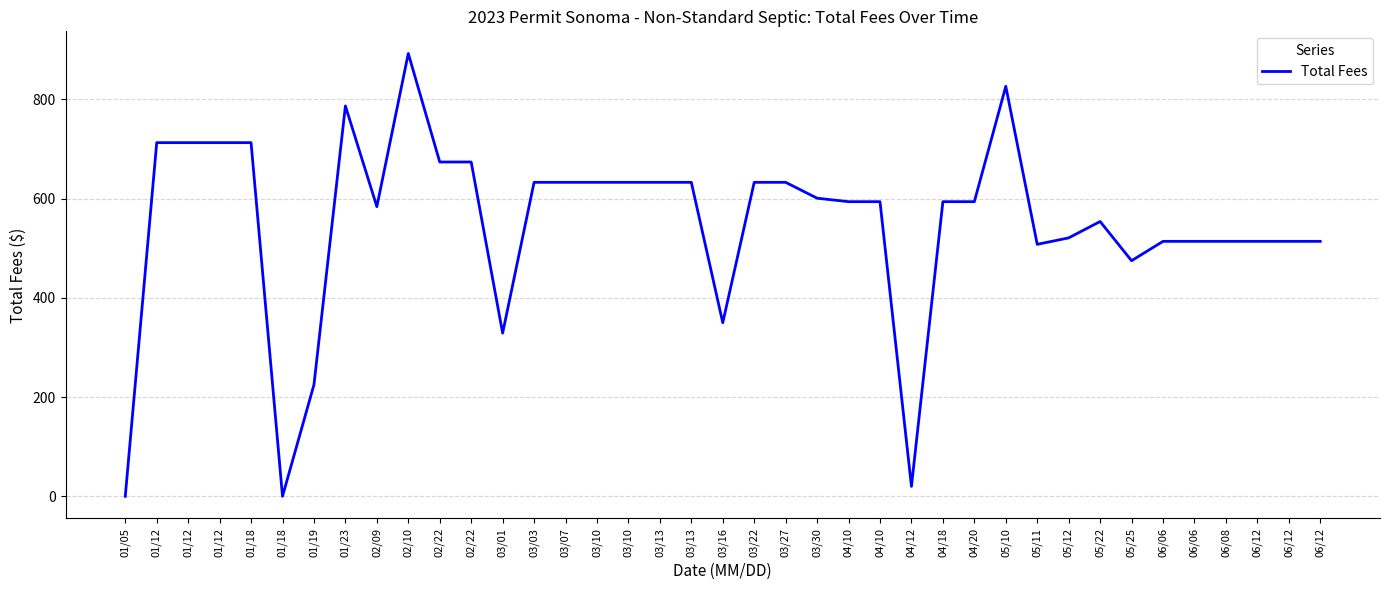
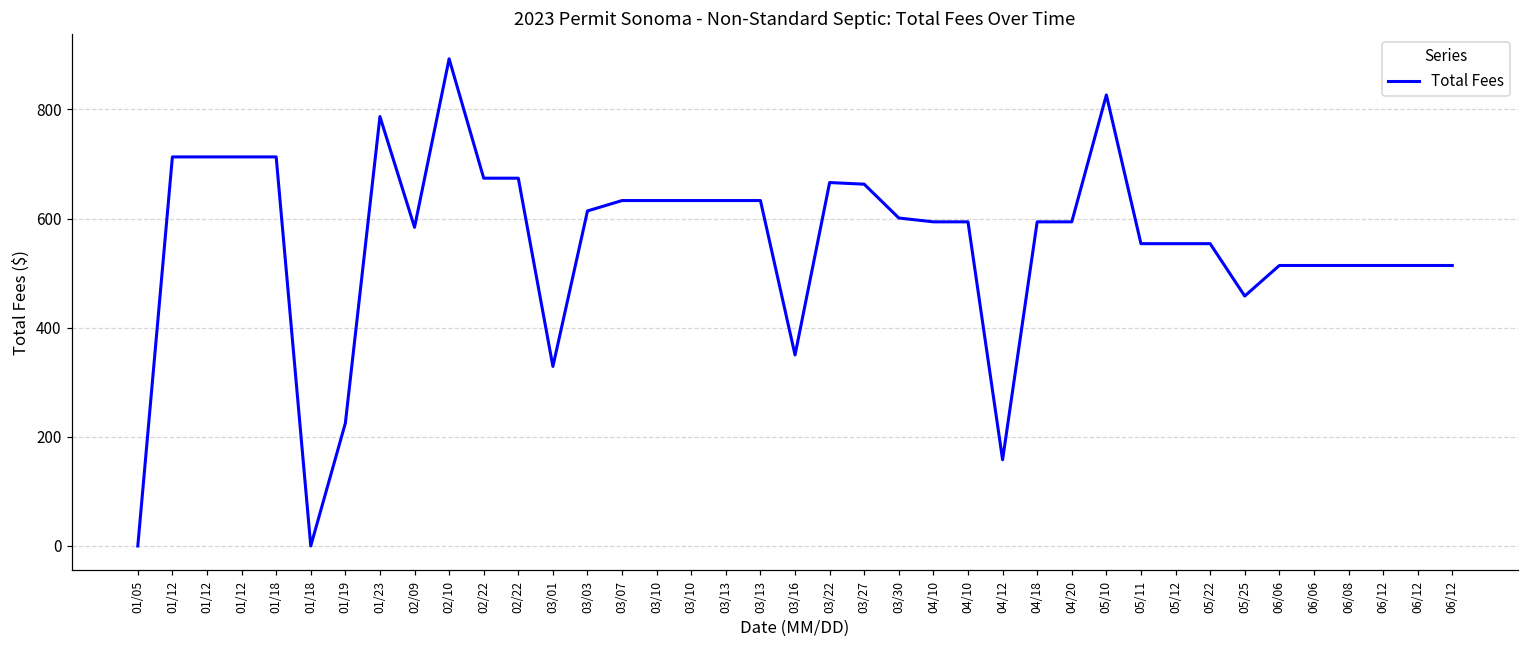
  {
    "01/05": 0,
    "01/19": 230,
    "01/23": 790,
    "02/09": 580,
    "02/10": 890,
    "03/01": 330,
-   "03/03": 630,
+   "03/03": 610,
    "03/07": 630,
    "03/16": 350,
-   "03/22": 630,
-   "03/27": 630,
+   "03/22": 670,
+   "03/27": 660,
    "03/30": 600,
-   "04/12": 20,
+   "04/12": 160,
    "04/18": 590,
    "04/20": 590,
    "05/10": 830,
-   "05/11": 510,
-   "05/12": 520,
+   "05/11": 550,
+   "05/12": 550,
    "05/22": 550,
-   "05/25": 480,
+   "05/25": 460,
    "06/08": 510
  }
